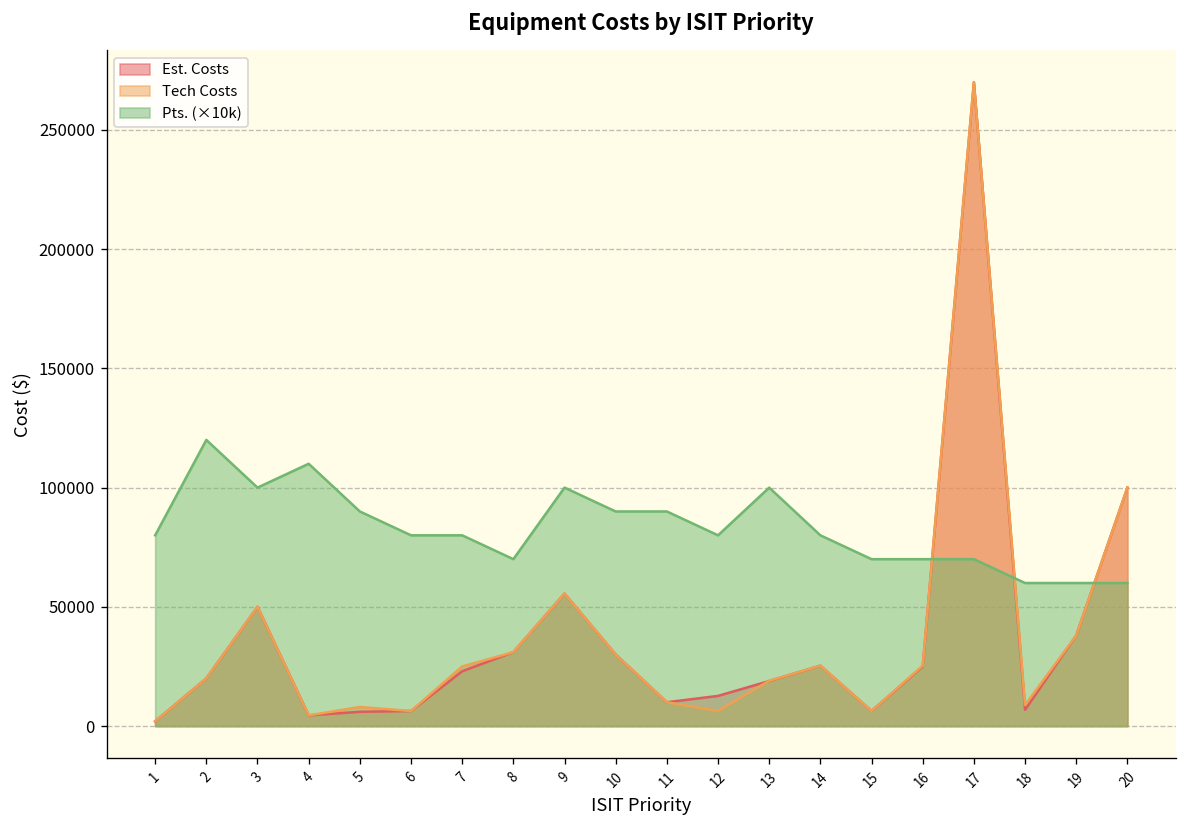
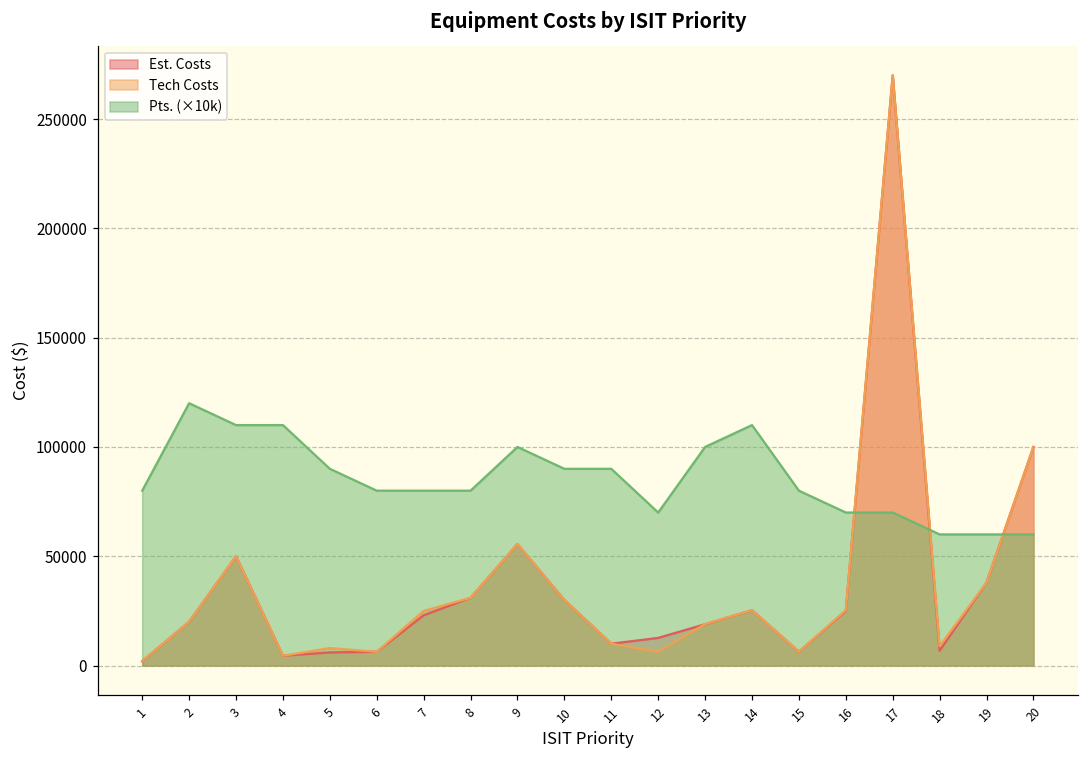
  {
    "Pts. (×10k)": {
      "1": 80000,
      "2": 120000,
-     "3": 100000,
+     "3": 110000,
      "4": 110000,
      "5": 90000,
      "6": 80000,
      "7": 80000,
-     "8": 70000,
+     "8": 80000,
      "9": 100000,
      "10": 90000,
      "11": 90000,
-     "12": 80000,
+     "12": 70000,
      "13": 100000,
-     "14": 80000,
-     "15": 70000,
+     "14": 110000,
+     "15": 80000,
      "16": 70000,
      "17": 70000,
      "18": 60000,
      "19": 60000,
      "20": 60000
    }
  }
